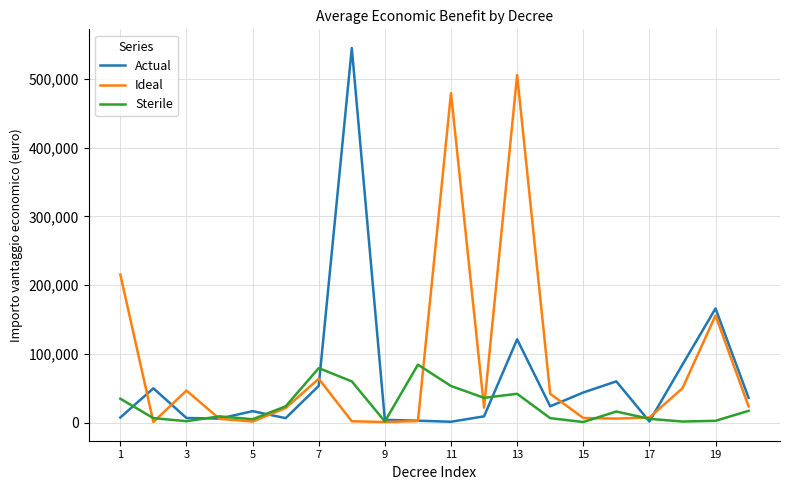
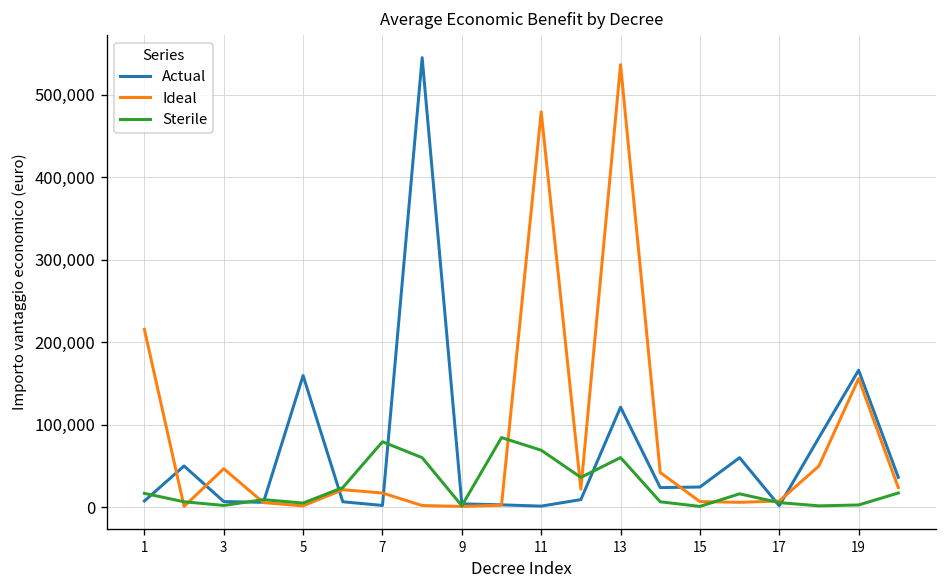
  {
    "Actual": {
      "1": "10,000",
      "3": "10,000",
-     "5": "20,000",
-     "7": "50,000",
+     "5": "160,000",
+     "7": "0",
      "11": "0",
      "13": "120,000",
-     "15": "40,000",
+     "15": "20,000",
      "17": "0",
      "19": "170,000"
    },
    "Ideal": {
      "1": "220,000",
      "3": "50,000",
-     "7": "60,000",
+     "7": "20,000",
      "11": "480,000",
-     "13": "510,000",
+     "13": "540,000",
      "15": "10,000",
      "19": "160,000"
    },
    "Sterile": {
-     "1": "30,000",
+     "1": "20,000",
      "3": "0",
      "7": "80,000",
-     "11": "50,000",
-     "13": "40,000",
+     "11": "70,000",
+     "13": "60,000",
      "15": "0",
      "19": "0"
    }
  }
